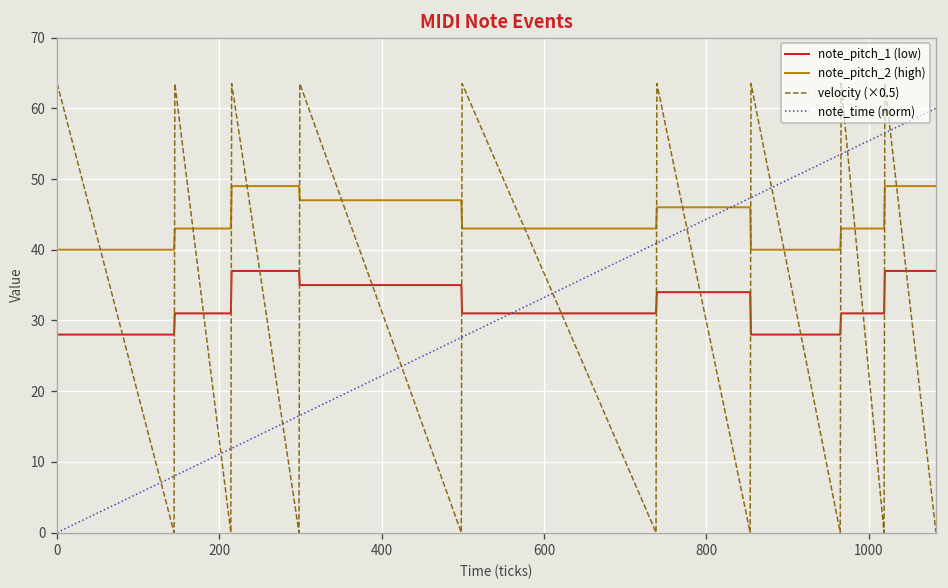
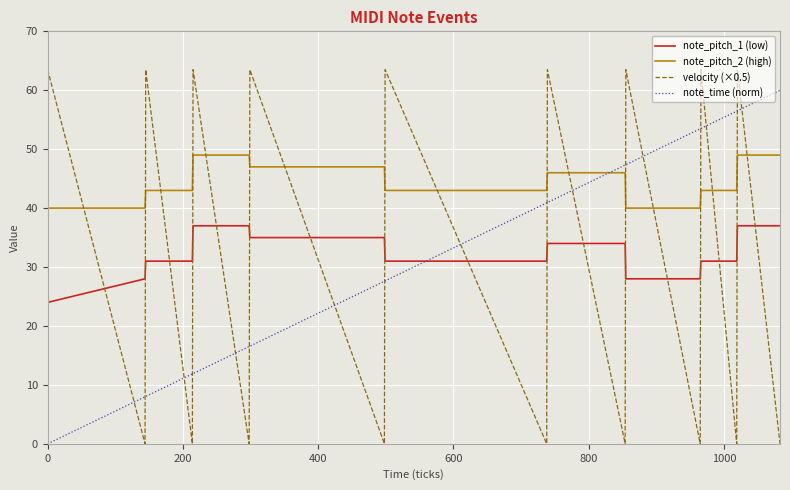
  {
    "note_pitch_1 (low)": {
-     "0": 28
+     "0": 24
    },
    "note_time (norm)": {
      "0": 0
    }
  }
